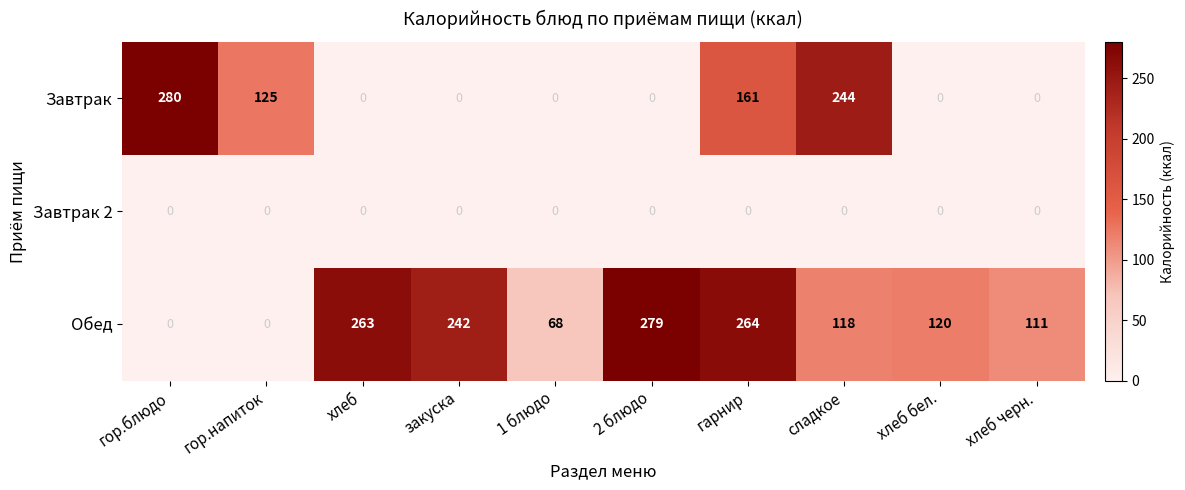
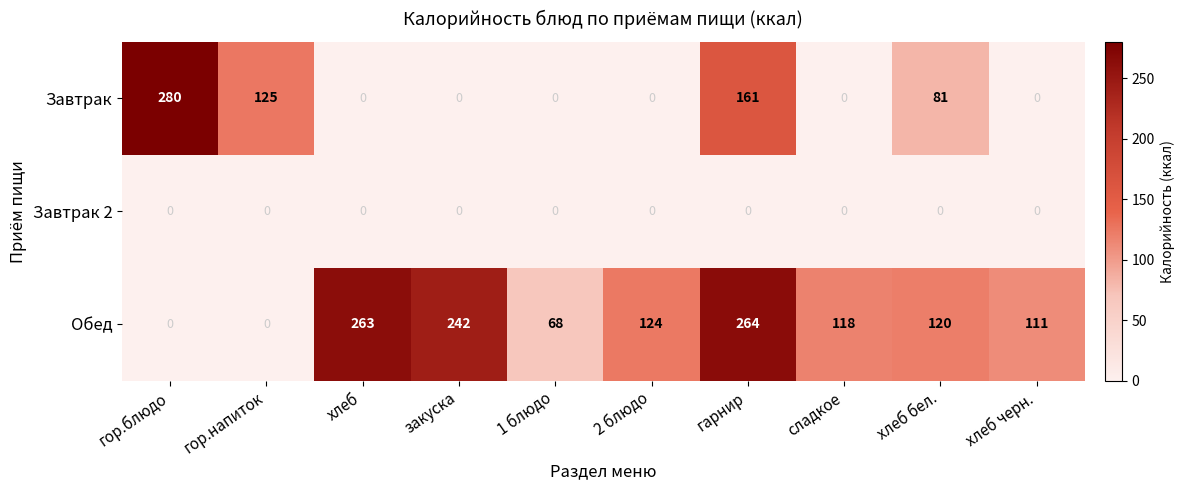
  {
    "Завтрак": {
      "гор.блюдо": 280,
      "гор.напиток": 125,
      "хлеб": 0,
      "закуска": 0,
      "1 блюдо": 0,
      "2 блюдо": 0,
      "гарнир": 161,
-     "сладкое": 244,
-     "хлеб бел.": 0,
+     "сладкое": 0,
+     "хлеб бел.": 81,
      "хлеб черн.": 0
    },
    "Завтрак 2": {
      "гор.блюдо": 0,
      "гор.напиток": 0,
      "хлеб": 0,
      "закуска": 0,
      "1 блюдо": 0,
      "2 блюдо": 0,
      "гарнир": 0,
      "сладкое": 0,
      "хлеб бел.": 0,
      "хлеб черн.": 0
    },
    "Обед": {
      "гор.блюдо": 0,
      "гор.напиток": 0,
      "хлеб": 263,
      "закуска": 242,
      "1 блюдо": 68,
-     "2 блюдо": 279,
+     "2 блюдо": 124,
      "гарнир": 264,
      "сладкое": 118,
      "хлеб бел.": 120,
      "хлеб черн.": 111
    }
  }
